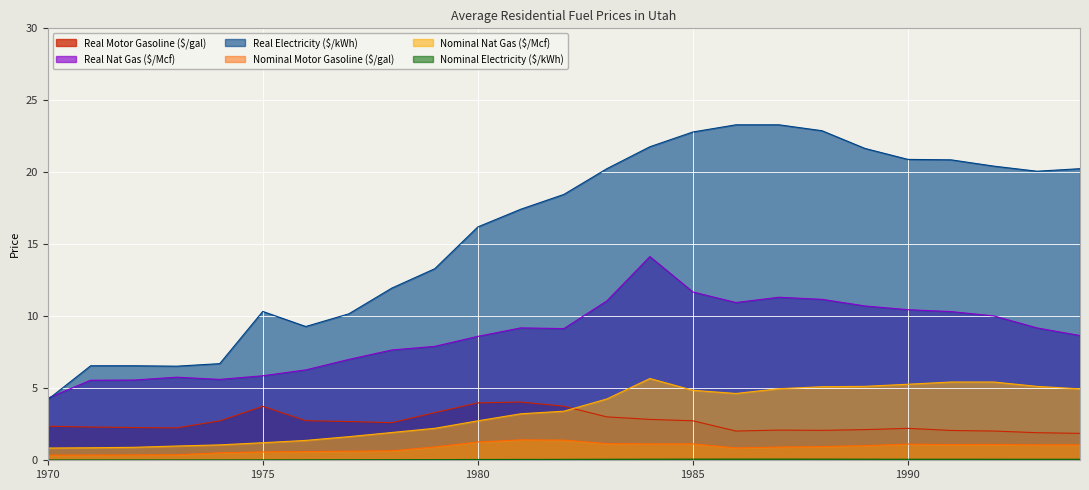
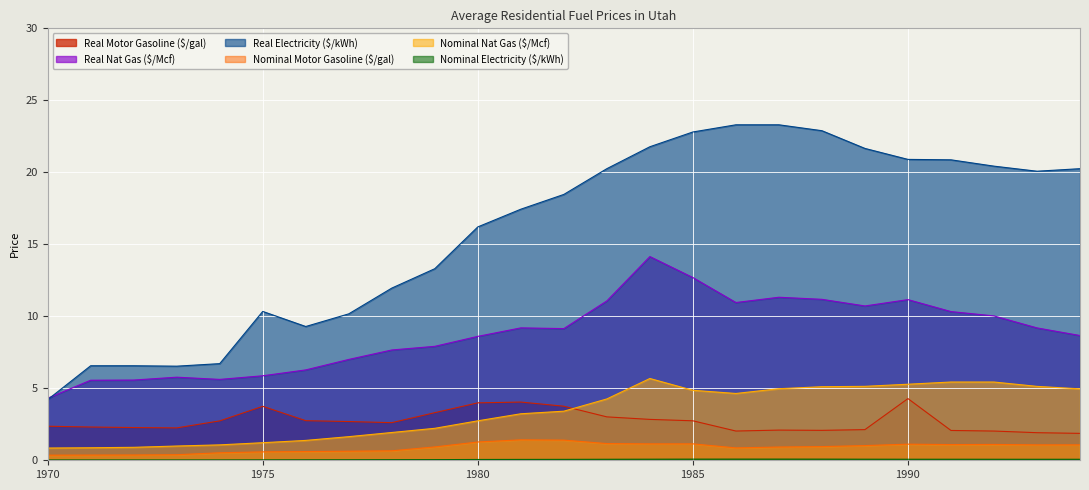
  {
    "Real Motor Gasoline ($/gal)": {
      "1970": 2.4,
      "1975": 3.7,
      "1980": 4.0,
      "1985": 2.7,
-     "1990": 2.2
+     "1990": 4.3
    },
    "Real Nat Gas ($/Mcf)": {
      "1975": 5.9,
      "1980": 8.6,
-     "1985": 11.7,
-     "1990": 10.5
+     "1985": 12.7,
+     "1990": 11.2
    },
    "Real Electricity ($/kWh)": {
      "1975": 10.3,
      "1980": 16.2,
      "1985": 22.8,
      "1990": 20.9
    },
    "Nominal Electricity ($/kWh)": {
      "1970": 0.0,
      "1975": 0.0,
      "1980": 0.1,
      "1985": 0.1,
      "1990": 0.1
    }
  }
